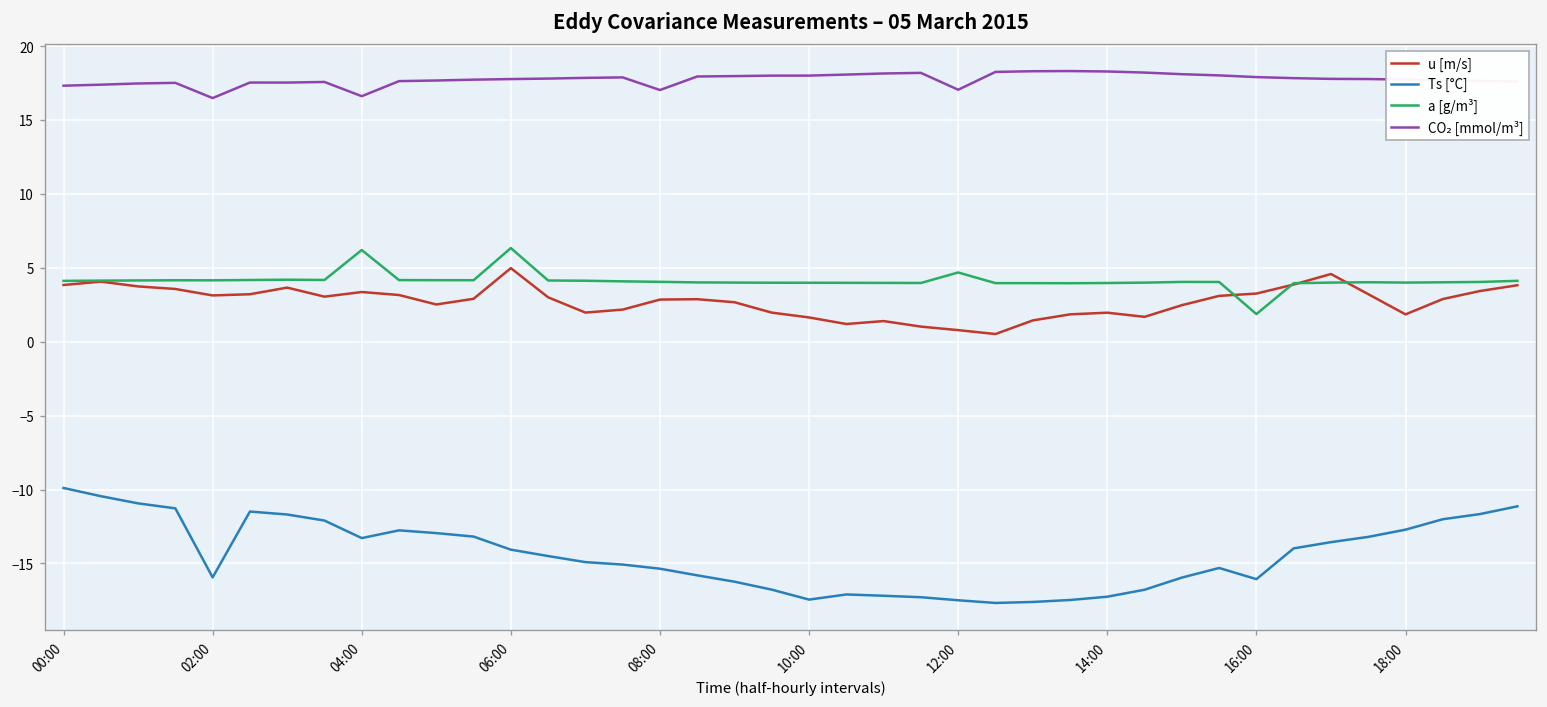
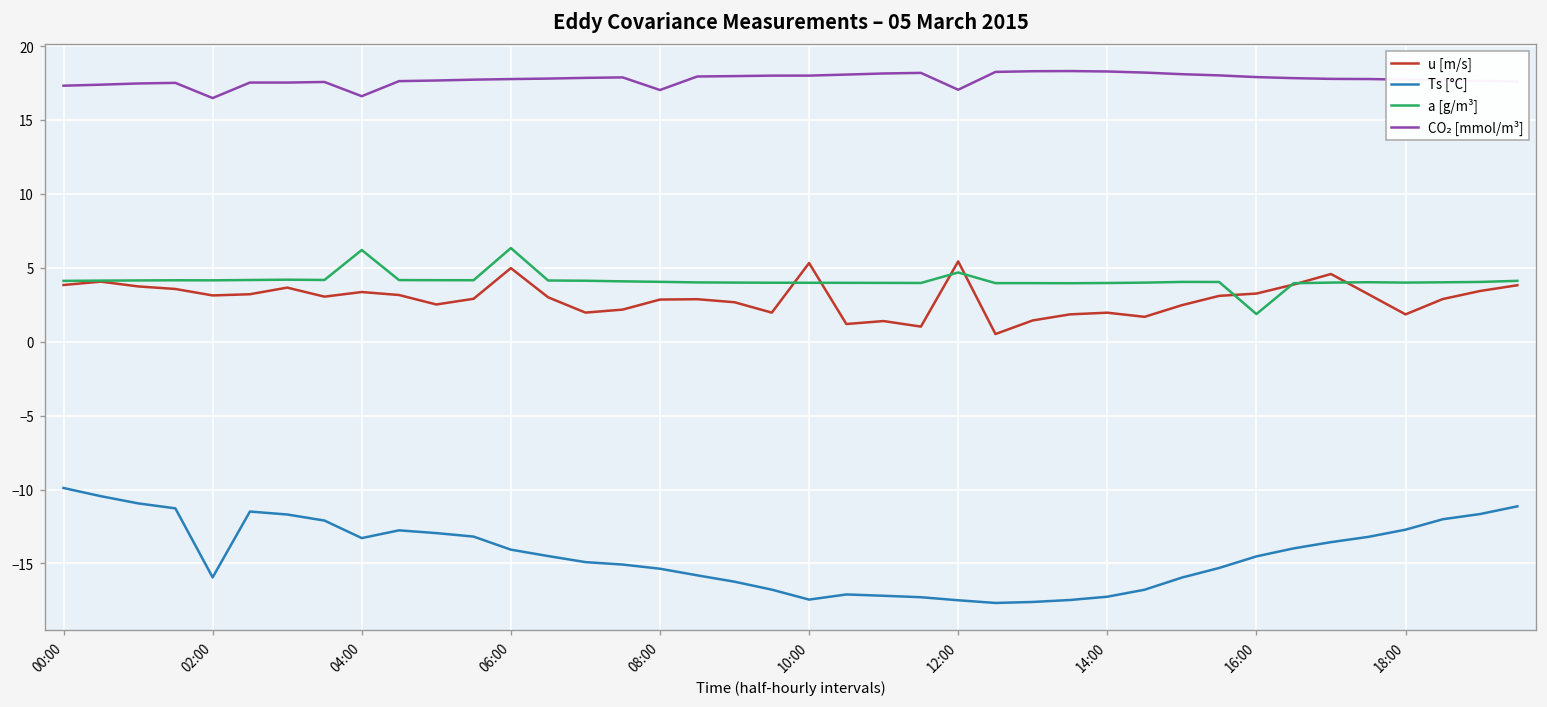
  {
    "u [m/s]": {
      "00:00": 3.8,
      "02:00": 3.1,
      "04:00": 3.4,
      "06:00": 5.0,
      "08:00": 2.9,
-     "10:00": 1.6,
-     "12:00": 0.8,
+     "10:00": 5.3,
+     "12:00": 5.4,
      "14:00": 2.0,
      "16:00": 3.3,
      "18:00": 1.9
    },
    "Ts [°C]": {
      "00:00": -9.9,
      "02:00": -15.9,
      "04:00": -13.3,
      "06:00": -14.1,
      "08:00": -15.4,
      "10:00": -17.4,
      "12:00": -17.5,
      "14:00": -17.2,
-     "16:00": -16.1,
+     "16:00": -14.5,
      "18:00": -12.7
    },
    "a [g/m³]": {
      "00:00": 4.1,
      "02:00": 4.2,
      "04:00": 6.2,
      "06:00": 6.3,
      "08:00": 4.1,
      "10:00": 4.0,
      "12:00": 4.7,
      "14:00": 4.0,
      "16:00": 1.9,
      "18:00": 4.0
    },
    "CO₂ [mmol/m³]": {
      "00:00": 17.3,
      "02:00": 16.5,
      "04:00": 16.6,
      "06:00": 17.8,
      "08:00": 17.0,
      "10:00": 18.0,
      "12:00": 17.0,
      "14:00": 18.3,
      "16:00": 17.9
    }
  }
